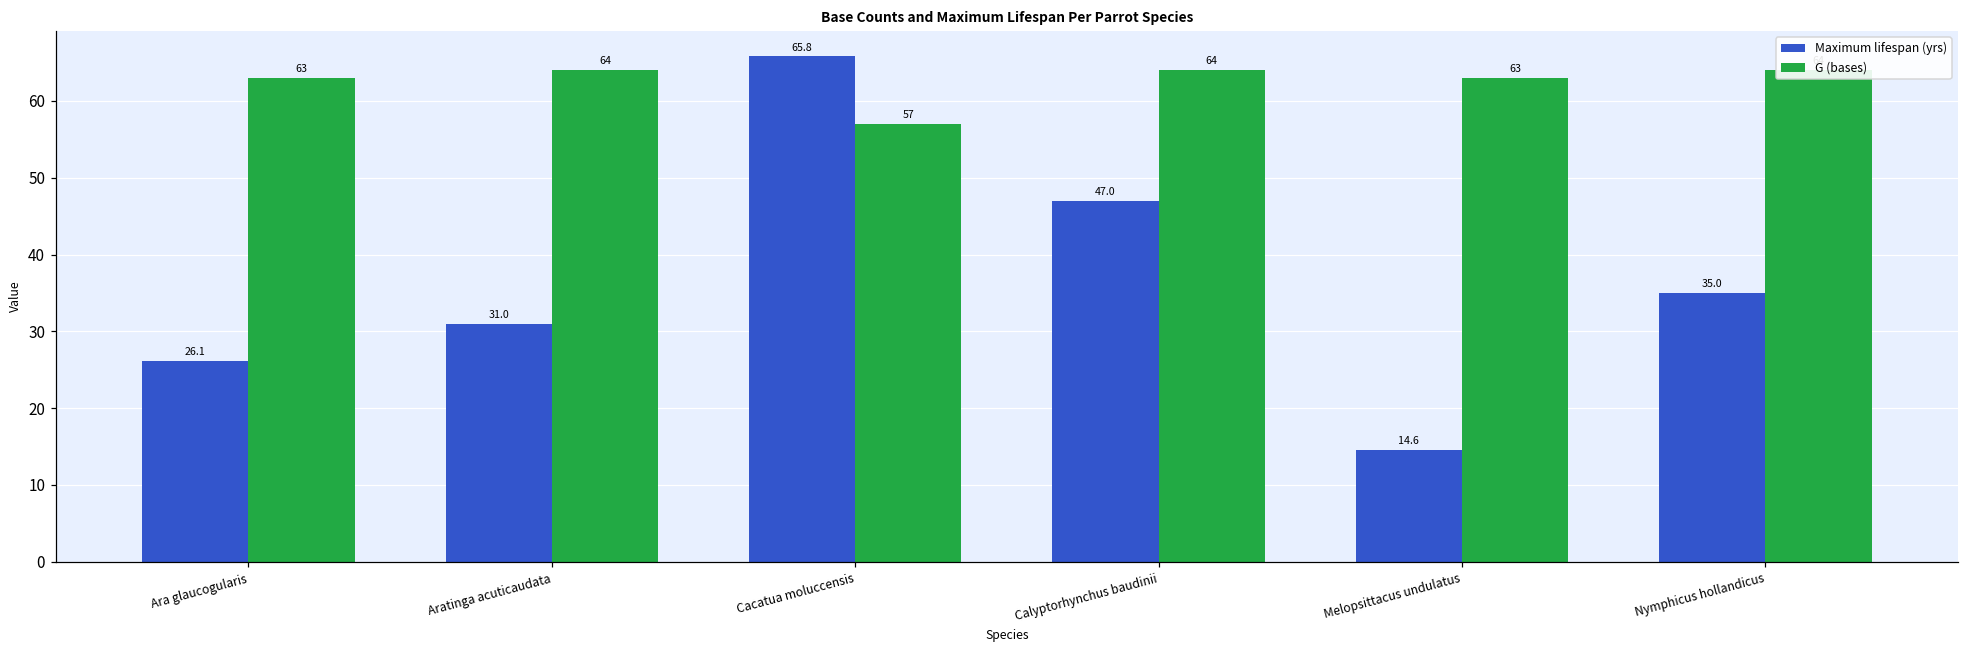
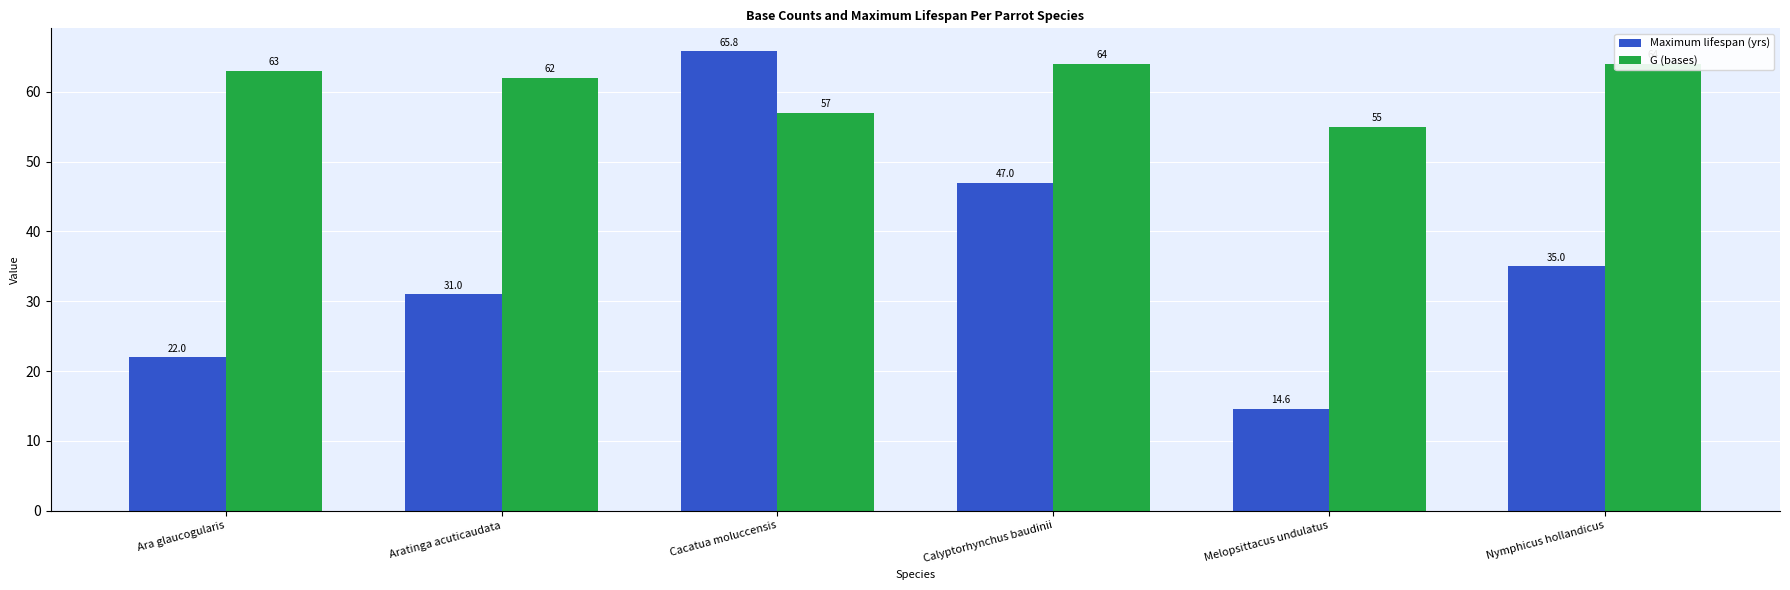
  {
    "Maximum lifespan (yrs)": {
-     "Ara glaucogularis": 26.1,
+     "Ara glaucogularis": 22.0,
      "Aratinga acuticaudata": 31.0,
      "Cacatua moluccensis": 65.8,
      "Calyptorhynchus baudinii": 47.0,
      "Melopsittacus undulatus": 14.6,
      "Nymphicus hollandicus": 35.0
    },
    "G (bases)": {
      "Ara glaucogularis": 63,
-     "Aratinga acuticaudata": 64,
+     "Aratinga acuticaudata": 62,
      "Cacatua moluccensis": 57,
      "Calyptorhynchus baudinii": 64,
-     "Melopsittacus undulatus": 63
+     "Melopsittacus undulatus": 55
    }
  }
